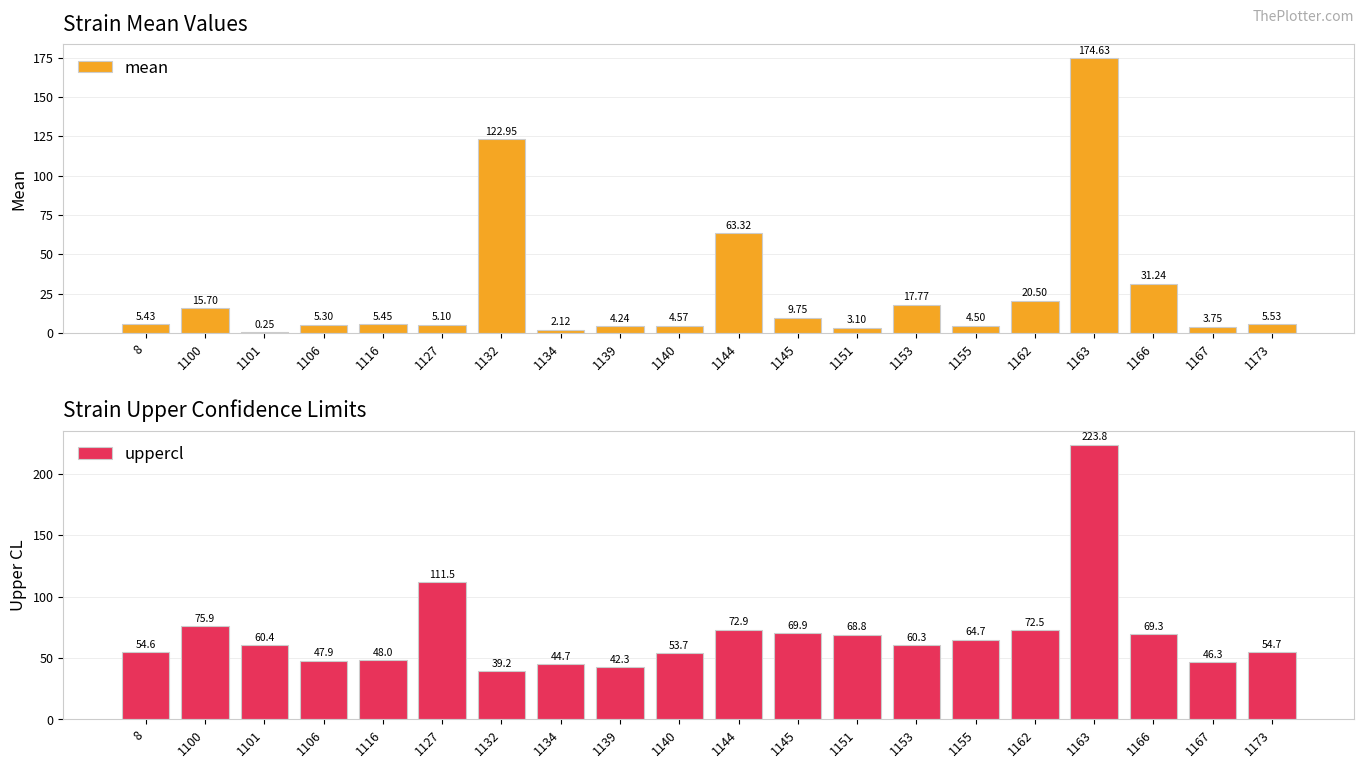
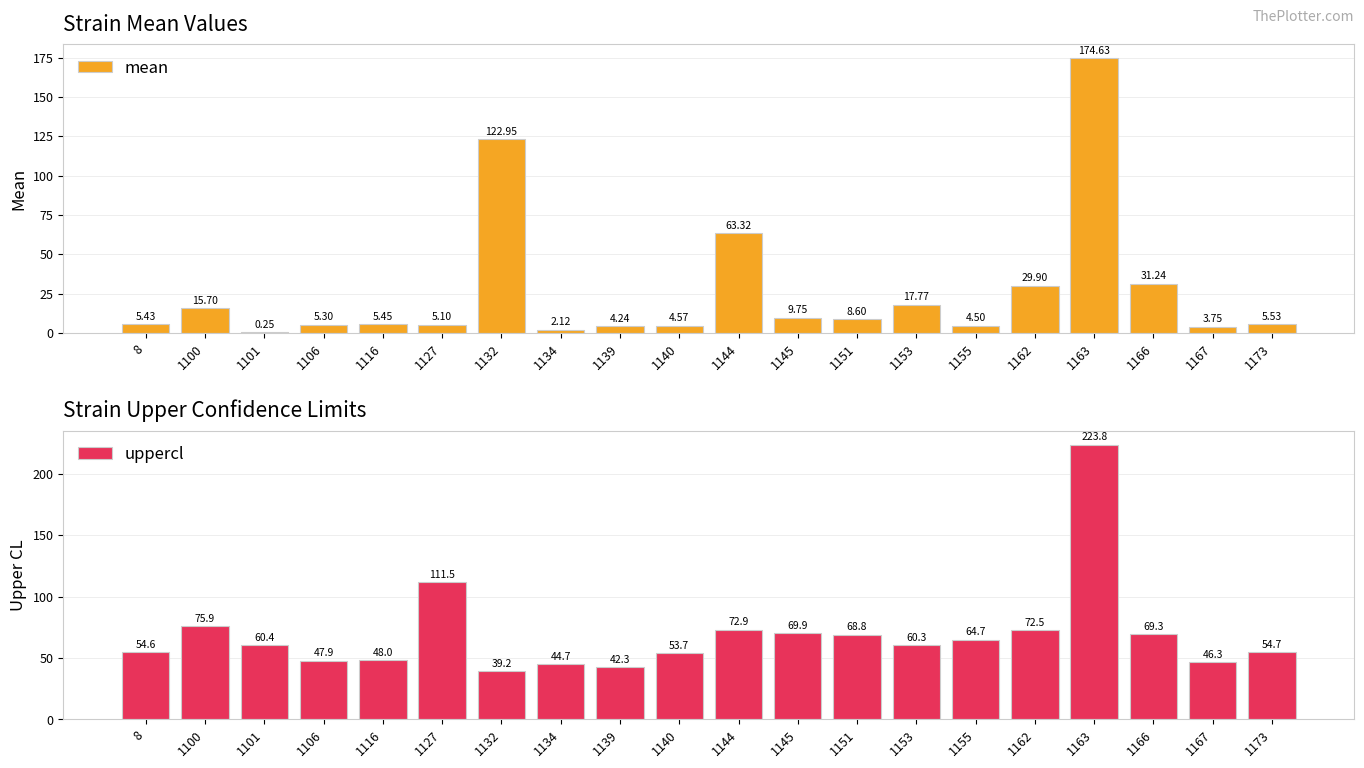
  {
    "Strain Mean Values": {
      "8": 5.43,
      "1100": 15.70,
      "1101": 0.25,
      "1106": 5.30,
      "1116": 5.45,
      "1127": 5.10,
      "1132": 122.95,
      "1134": 2.12,
      "1139": 4.24,
      "1140": 4.57,
      "1144": 63.32,
      "1145": 9.75,
-     "1151": 3.10,
+     "1151": 8.60,
      "1153": 17.77,
      "1155": 4.50,
-     "1162": 20.50,
+     "1162": 29.90,
      "1163": 174.63,
      "1166": 31.24,
      "1167": 3.75,
      "1173": 5.53
    },
    "Strain Upper Confidence Limits": {
      "8": 54.6,
      "1100": 75.9,
      "1101": 60.4,
      "1106": 47.9,
      "1116": 48.0,
      "1127": 111.5,
      "1132": 39.2,
      "1134": 44.7,
      "1139": 42.3,
      "1140": 53.7,
      "1144": 72.9,
      "1145": 69.9,
      "1151": 68.8,
      "1153": 60.3,
      "1155": 64.7,
      "1162": 72.5,
      "1163": 223.8,
      "1166": 69.3,
      "1167": 46.3,
      "1173": 54.7
    }
  }
